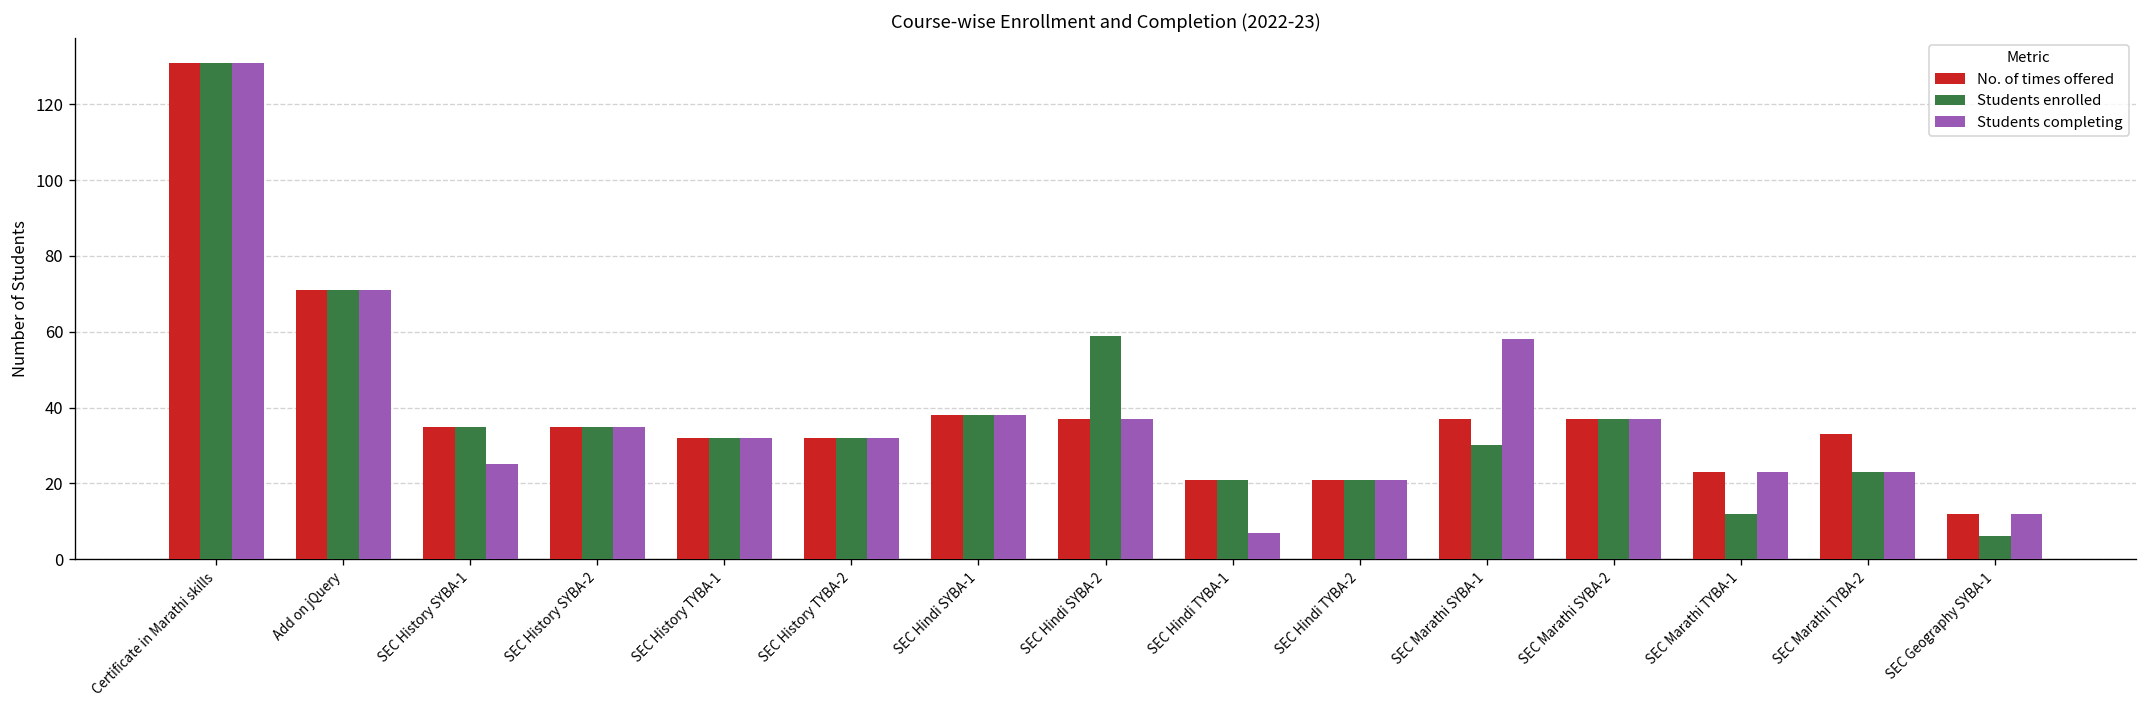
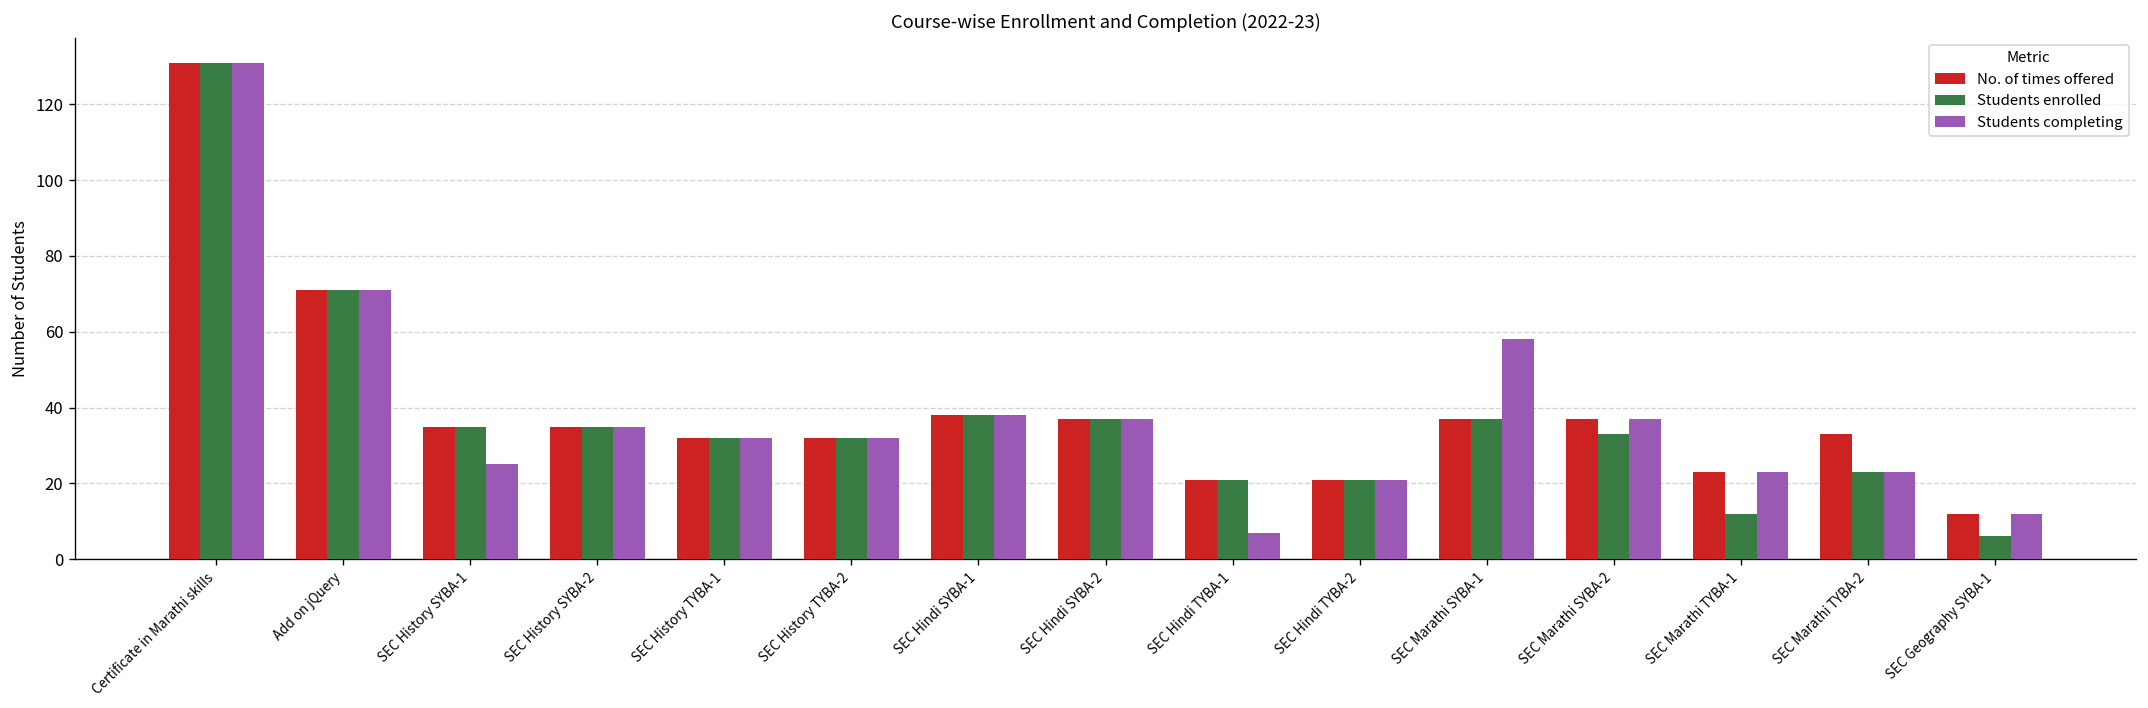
  {
    "No. of times offered": {
      "Certificate in Marathi skills": 131,
      "Add on jQuery": 71,
      "SEC History SYBA-1": 35,
      "SEC History SYBA-2": 35,
      "SEC History TYBA-1": 32,
      "SEC History TYBA-2": 32,
      "SEC Hindi SYBA-1": 38,
      "SEC Hindi SYBA-2": 37,
      "SEC Hindi TYBA-1": 21,
      "SEC Hindi TYBA-2": 21,
      "SEC Marathi SYBA-1": 37,
      "SEC Marathi SYBA-2": 37,
      "SEC Marathi TYBA-1": 23,
      "SEC Marathi TYBA-2": 33,
      "SEC Geography SYBA-1": 12
    },
    "Students enrolled": {
      "Certificate in Marathi skills": 131,
      "Add on jQuery": 71,
      "SEC History SYBA-1": 35,
      "SEC History SYBA-2": 35,
      "SEC History TYBA-1": 32,
      "SEC History TYBA-2": 32,
      "SEC Hindi SYBA-1": 38,
-     "SEC Hindi SYBA-2": 59,
+     "SEC Hindi SYBA-2": 37,
      "SEC Hindi TYBA-1": 21,
      "SEC Hindi TYBA-2": 21,
-     "SEC Marathi SYBA-1": 30,
-     "SEC Marathi SYBA-2": 37,
+     "SEC Marathi SYBA-1": 37,
+     "SEC Marathi SYBA-2": 33,
      "SEC Marathi TYBA-1": 12,
      "SEC Marathi TYBA-2": 23,
      "SEC Geography SYBA-1": 6
    },
    "Students completing": {
      "Certificate in Marathi skills": 131,
      "Add on jQuery": 71,
      "SEC History SYBA-1": 25,
      "SEC History SYBA-2": 35,
      "SEC History TYBA-1": 32,
      "SEC History TYBA-2": 32,
      "SEC Hindi SYBA-1": 38,
      "SEC Hindi SYBA-2": 37,
      "SEC Hindi TYBA-1": 7,
      "SEC Hindi TYBA-2": 21,
      "SEC Marathi SYBA-1": 58,
      "SEC Marathi SYBA-2": 37,
      "SEC Marathi TYBA-1": 23,
      "SEC Marathi TYBA-2": 23,
      "SEC Geography SYBA-1": 12
    }
  }
